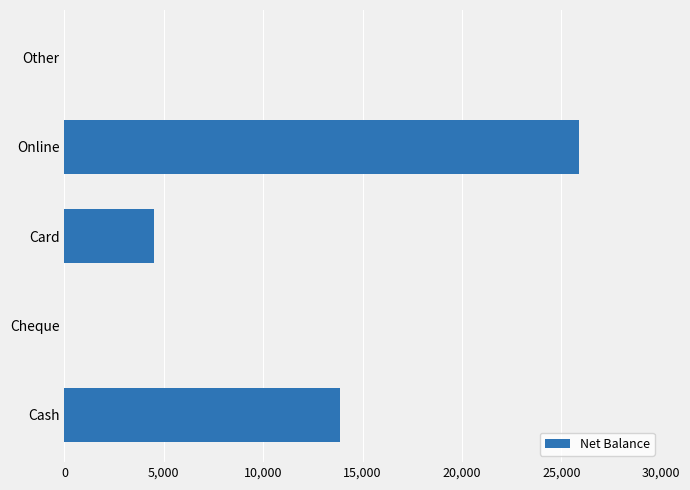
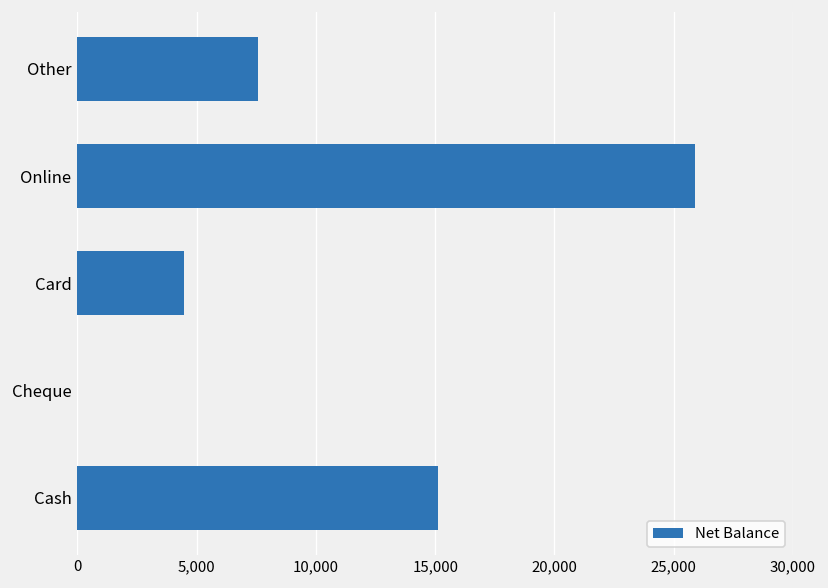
  {
-   "Other": "0",
+   "Other": "7,600",
    "Online": "25,900",
    "Card": "4,500",
    "Cheque": "0",
-   "Cash": "13,900"
+   "Cash": "15,100"
  }
